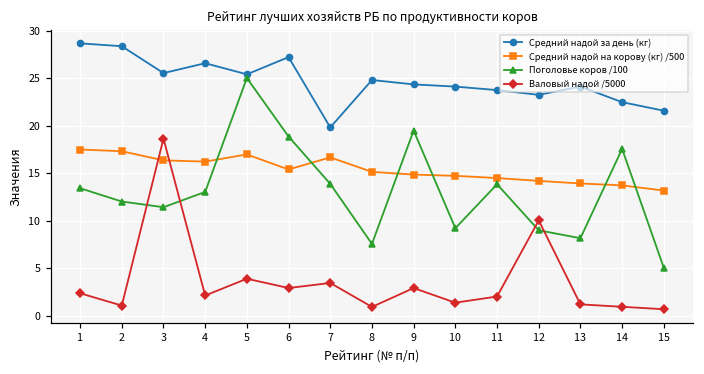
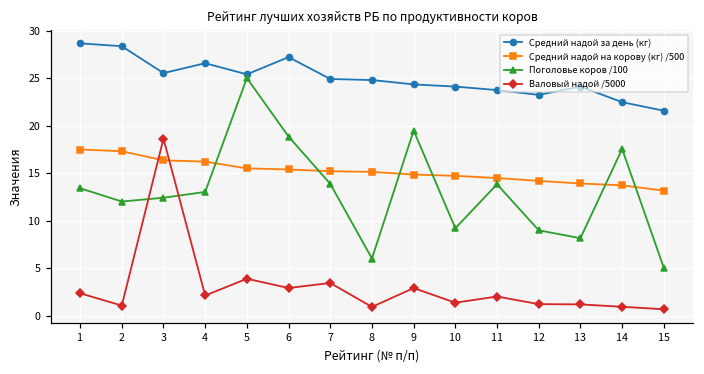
  {
    "Средний надой за день (кг)": {
      "1": 29,
      "2": 28,
      "3": 26,
      "4": 27,
      "5": 25,
      "6": 27,
-     "7": 20,
+     "7": 25,
      "8": 25,
      "9": 24,
      "10": 24,
      "11": 24,
      "14": 22,
      "15": 22
    },
    "Средний надой на корову (кг) /500": {
      "1": 17,
      "2": 17,
      "3": 16,
      "4": 16,
-     "5": 17,
+     "5": 15,
      "6": 15,
-     "7": 17,
+     "7": 15,
      "8": 15,
      "9": 15,
      "10": 15,
      "11": 14,
      "12": 14,
      "13": 14,
      "14": 14,
      "15": 13
    },
    "Поголовье коров /100": {
      "1": 13,
      "2": 12,
-     "3": 11,
+     "3": 12,
      "4": 13,
      "5": 25,
      "6": 19,
      "7": 14,
-     "8": 8,
+     "8": 6,
      "9": 19,
      "10": 9,
      "11": 14,
      "12": 9,
      "13": 8,
      "14": 18,
      "15": 5
    },
    "Валовый надой /5000": {
      "1": 2,
      "2": 1,
      "3": 19,
      "4": 2,
      "5": 4,
      "6": 3,
      "7": 3,
      "8": 1,
      "9": 3,
      "10": 1,
      "11": 2,
-     "12": 10,
+     "12": 1,
      "13": 1,
      "14": 1,
      "15": 1
    }
  }
